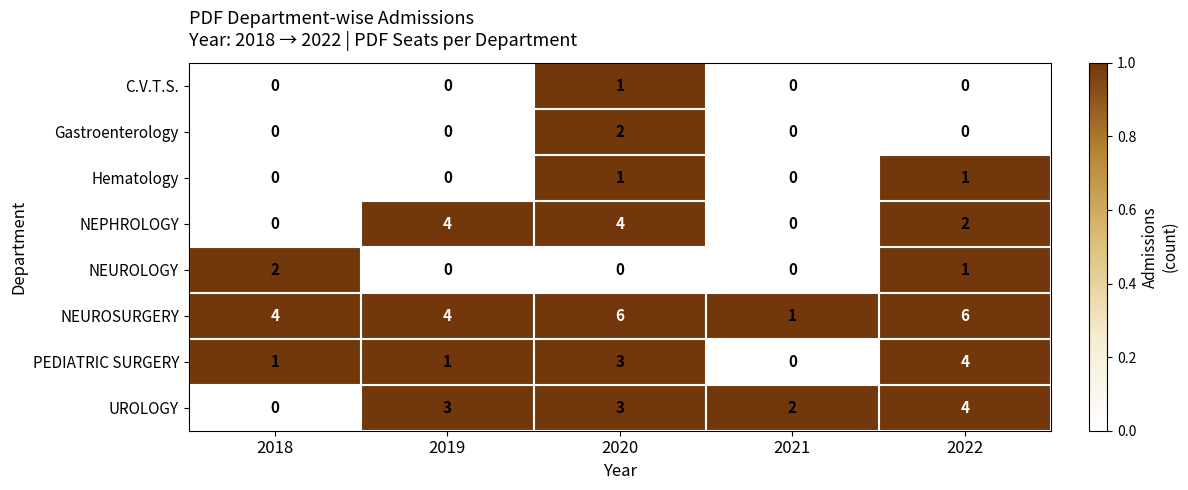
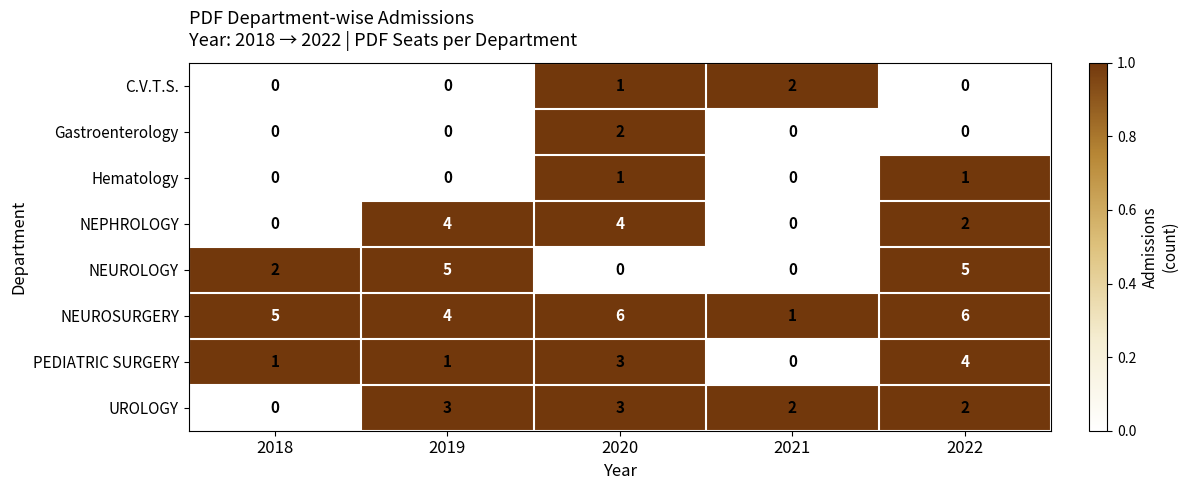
  {
    "C.V.T.S.": {
      "2018": 0,
      "2019": 0,
      "2020": 1,
-     "2021": 0,
+     "2021": 2,
      "2022": 0
    },
    "Gastroenterology": {
      "2018": 0,
      "2019": 0,
      "2020": 2,
      "2021": 0,
      "2022": 0
    },
    "Hematology": {
      "2018": 0,
      "2019": 0,
      "2020": 1,
      "2021": 0,
      "2022": 1
    },
    "NEPHROLOGY": {
      "2018": 0,
      "2019": 4,
      "2020": 4,
      "2021": 0,
      "2022": 2
    },
    "NEUROLOGY": {
      "2018": 2,
-     "2019": 0,
+     "2019": 5,
      "2020": 0,
      "2021": 0,
-     "2022": 1
+     "2022": 5
    },
    "NEUROSURGERY": {
-     "2018": 4,
+     "2018": 5,
      "2019": 4,
      "2020": 6,
      "2021": 1,
      "2022": 6
    },
    "PEDIATRIC SURGERY": {
      "2018": 1,
      "2019": 1,
      "2020": 3,
      "2021": 0,
      "2022": 4
    },
    "UROLOGY": {
      "2018": 0,
      "2019": 3,
      "2020": 3,
      "2021": 2,
-     "2022": 4
+     "2022": 2
    }
  }
